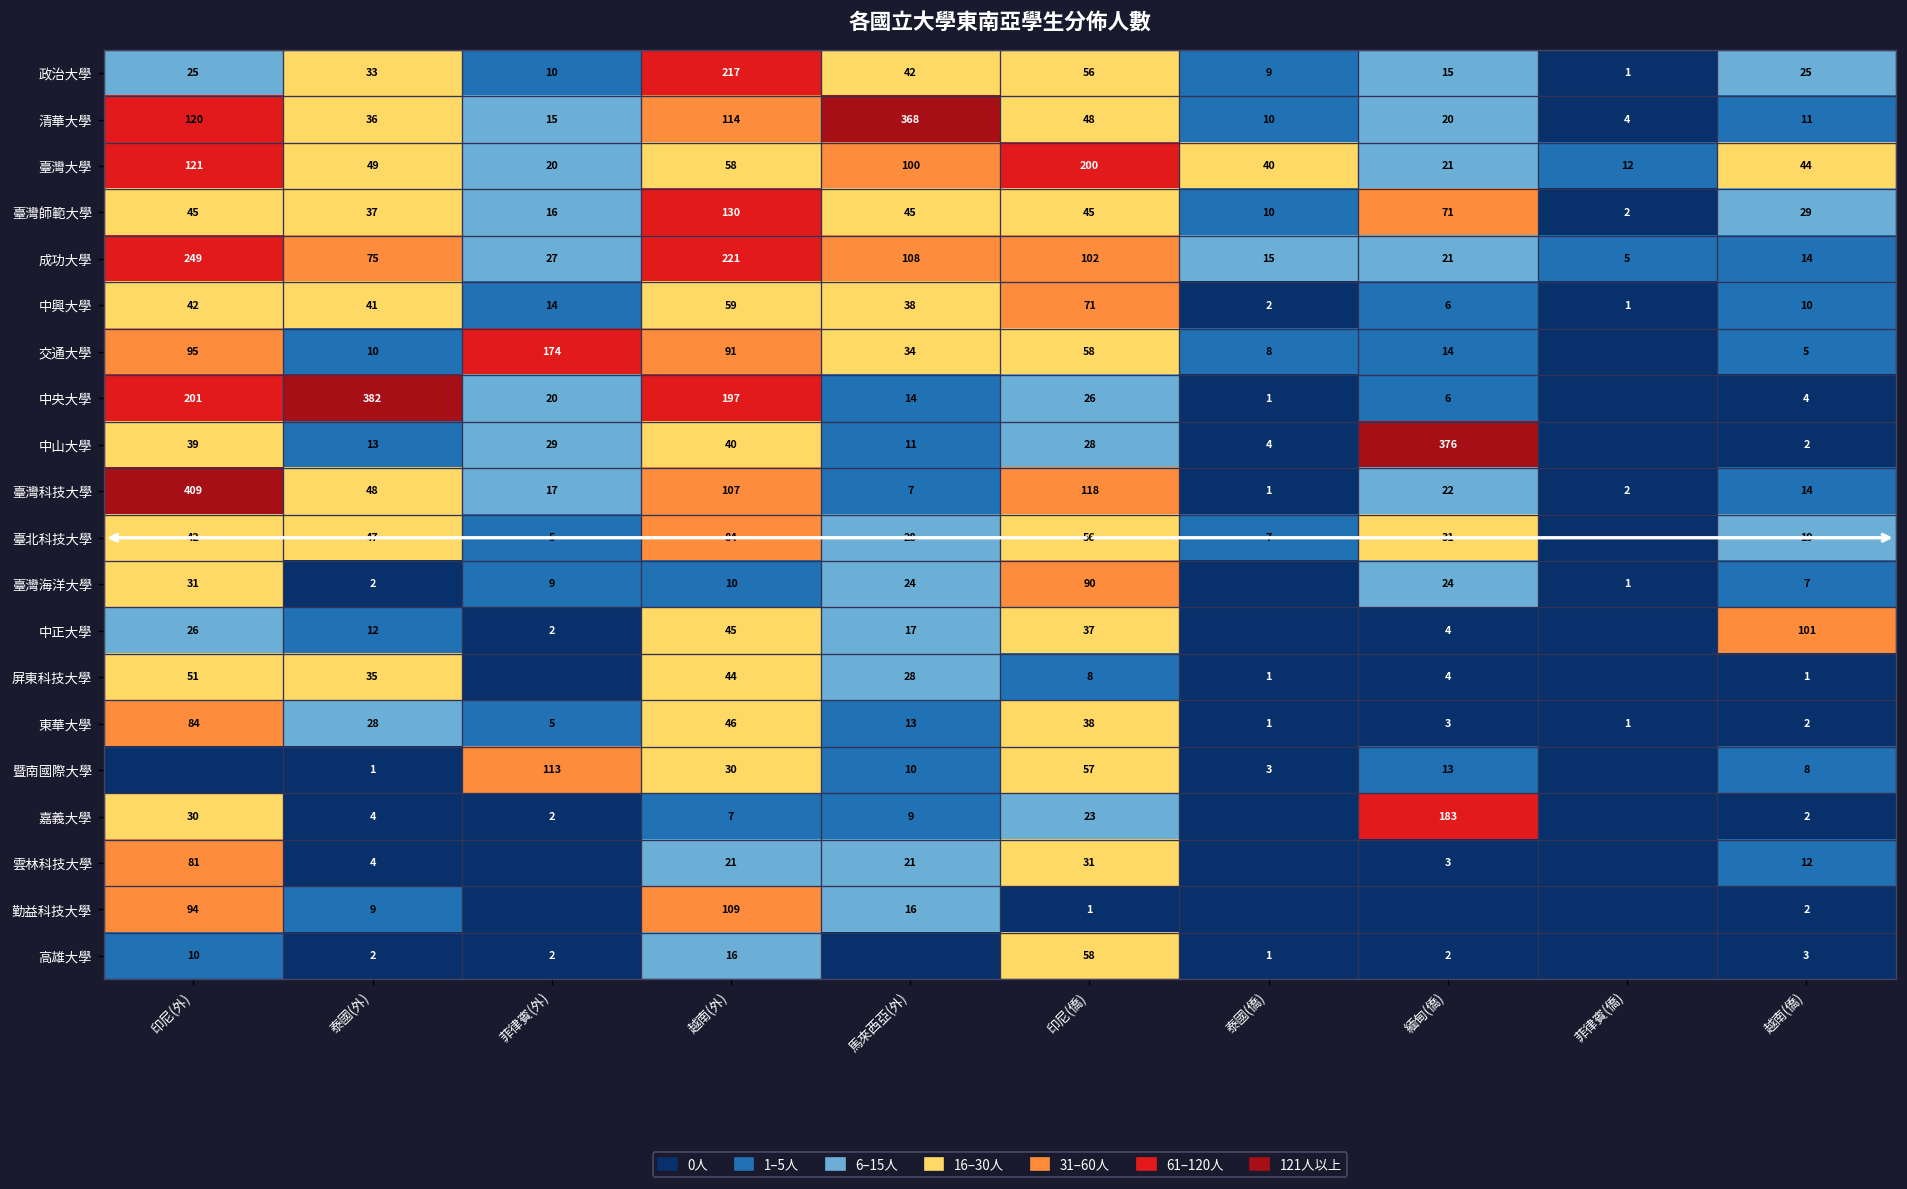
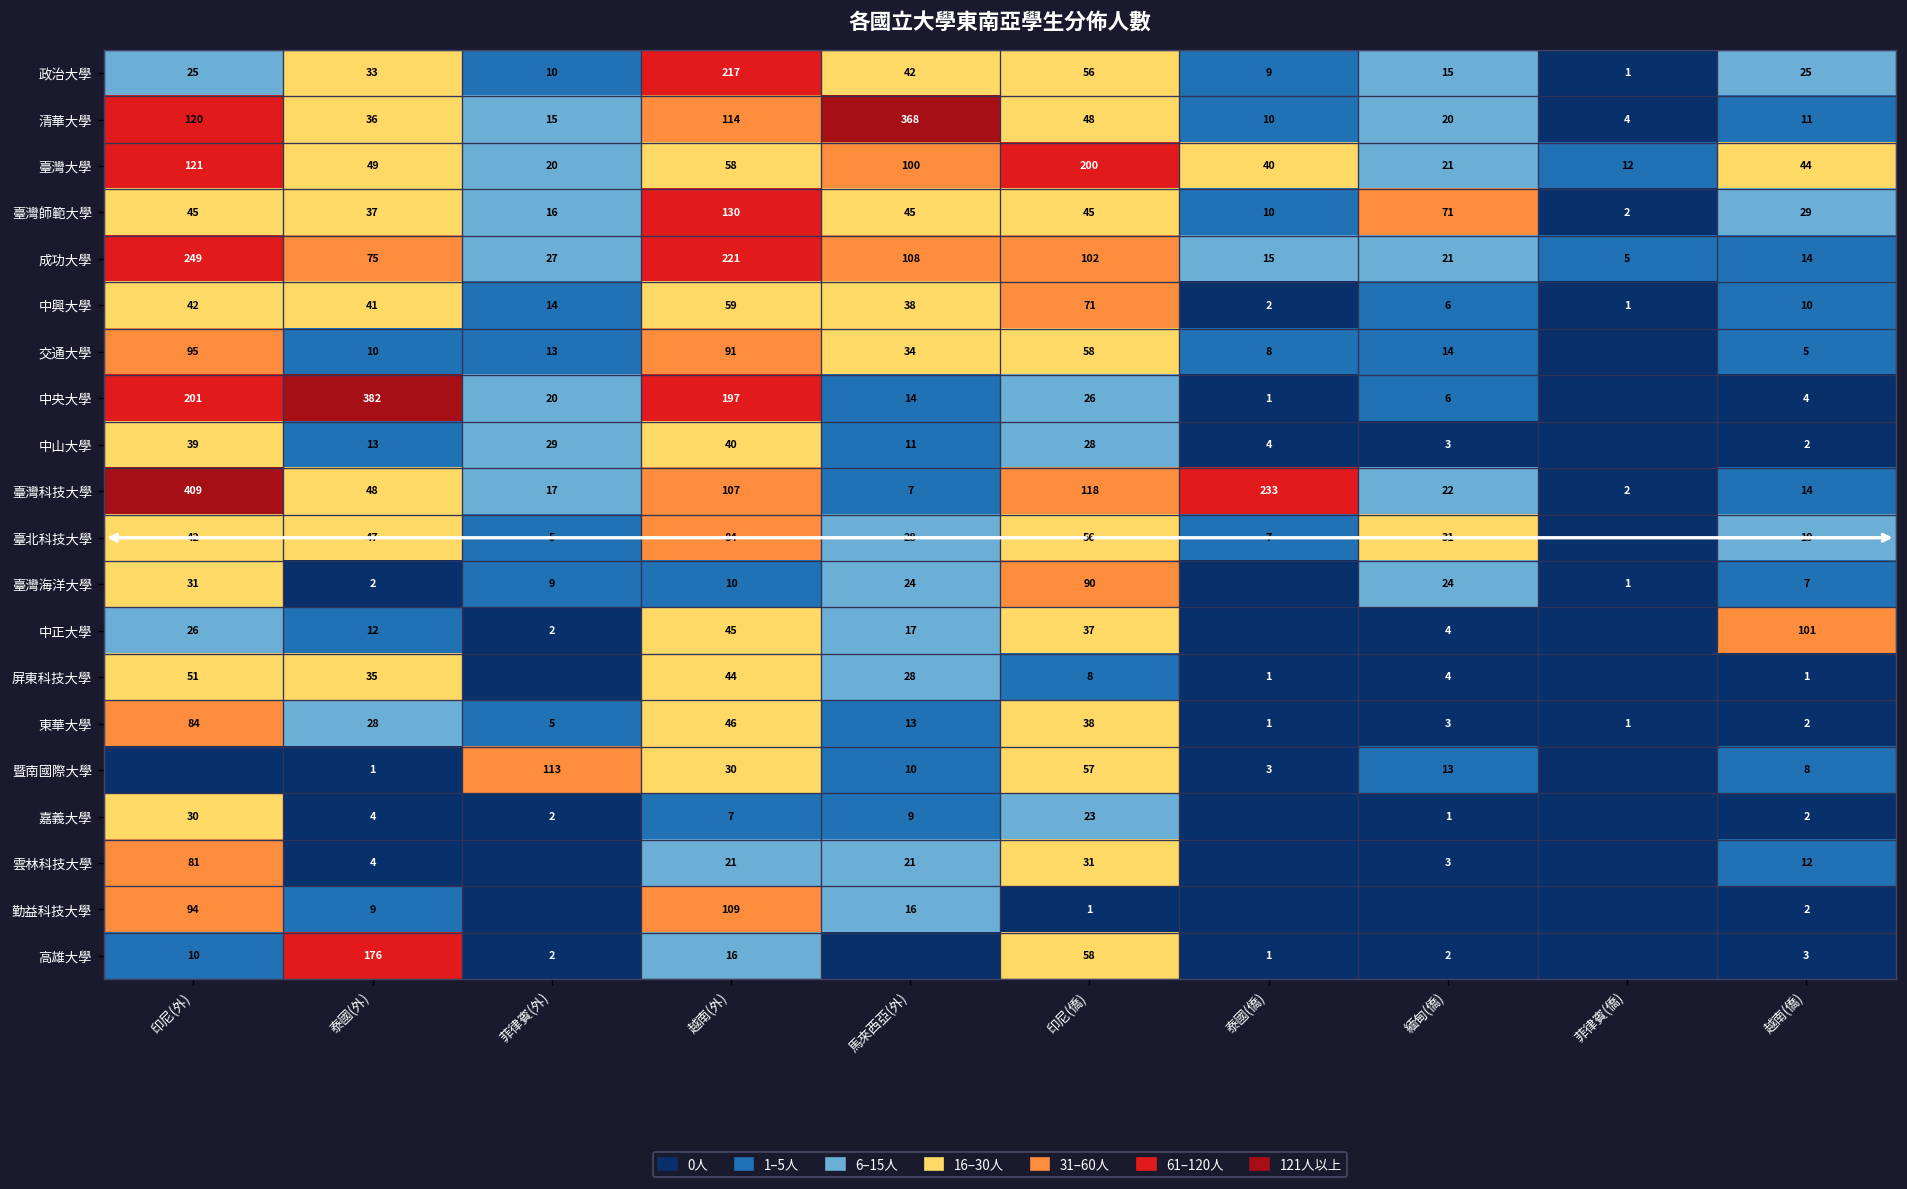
  {
    "政治大學": {
      "印尼(外)": 25,
      "泰國(外)": 33,
      "菲律賓(外)": 10,
      "越南(外)": 217,
      "馬來西亞(外)": 42,
      "印尼(僑)": 56,
      "泰國(僑)": 9,
      "緬甸(僑)": 15,
      "菲律賓(僑)": 1,
      "越南(僑)": 25
    },
    "清華大學": {
      "印尼(外)": 120,
      "泰國(外)": 36,
      "菲律賓(外)": 15,
      "越南(外)": 114,
      "馬來西亞(外)": 368,
      "印尼(僑)": 48,
      "泰國(僑)": 10,
      "緬甸(僑)": 20,
      "菲律賓(僑)": 4,
      "越南(僑)": 11
    },
    "臺灣大學": {
      "印尼(外)": 121,
      "泰國(外)": 49,
      "菲律賓(外)": 20,
      "越南(外)": 58,
      "馬來西亞(外)": 100,
      "印尼(僑)": 200,
      "泰國(僑)": 40,
      "緬甸(僑)": 21,
      "菲律賓(僑)": 12,
      "越南(僑)": 44
    },
    "臺灣師範大學": {
      "印尼(外)": 45,
      "泰國(外)": 37,
      "菲律賓(外)": 16,
      "越南(外)": 130,
      "馬來西亞(外)": 45,
      "印尼(僑)": 45,
      "泰國(僑)": 10,
      "緬甸(僑)": 71,
      "菲律賓(僑)": 2,
      "越南(僑)": 29
    },
    "成功大學": {
      "印尼(外)": 249,
      "泰國(外)": 75,
      "菲律賓(外)": 27,
      "越南(外)": 221,
      "馬來西亞(外)": 108,
      "印尼(僑)": 102,
      "泰國(僑)": 15,
      "緬甸(僑)": 21,
      "菲律賓(僑)": 5,
      "越南(僑)": 14
    },
    "中興大學": {
      "印尼(外)": 42,
      "泰國(外)": 41,
      "菲律賓(外)": 14,
      "越南(外)": 59,
      "馬來西亞(外)": 38,
      "印尼(僑)": 71,
      "泰國(僑)": 2,
      "緬甸(僑)": 6,
      "菲律賓(僑)": 1,
      "越南(僑)": 10
    },
    "交通大學": {
      "印尼(外)": 95,
      "泰國(外)": 10,
-     "菲律賓(外)": 174,
+     "菲律賓(外)": 13,
      "越南(外)": 91,
      "馬來西亞(外)": 34,
      "印尼(僑)": 58,
      "泰國(僑)": 8,
      "緬甸(僑)": 14,
      "越南(僑)": 5
    },
    "中央大學": {
      "印尼(外)": 201,
      "泰國(外)": 382,
      "菲律賓(外)": 20,
      "越南(外)": 197,
      "馬來西亞(外)": 14,
      "印尼(僑)": 26,
      "泰國(僑)": 1,
      "緬甸(僑)": 6,
      "越南(僑)": 4
    },
    "中山大學": {
      "印尼(外)": 39,
      "泰國(外)": 13,
      "菲律賓(外)": 29,
      "越南(外)": 40,
      "馬來西亞(外)": 11,
      "印尼(僑)": 28,
      "泰國(僑)": 4,
-     "緬甸(僑)": 376,
+     "緬甸(僑)": 3,
      "越南(僑)": 2
    },
    "臺灣科技大學": {
      "印尼(外)": 409,
      "泰國(外)": 48,
      "菲律賓(外)": 17,
      "越南(外)": 107,
      "馬來西亞(外)": 7,
      "印尼(僑)": 118,
-     "泰國(僑)": 1,
+     "泰國(僑)": 233,
      "緬甸(僑)": 22,
      "菲律賓(僑)": 2,
      "越南(僑)": 14
    },
    "臺北科技大學": {
      "印尼(外)": 42,
      "泰國(外)": 47,
      "菲律賓(外)": 5,
      "越南(外)": 84,
      "馬來西亞(外)": 28,
      "印尼(僑)": 56,
      "泰國(僑)": 7,
      "緬甸(僑)": 31,
      "越南(僑)": 19
    },
    "臺灣海洋大學": {
      "印尼(外)": 31,
      "泰國(外)": 2,
      "菲律賓(外)": 9,
      "越南(外)": 10,
      "馬來西亞(外)": 24,
      "印尼(僑)": 90,
      "緬甸(僑)": 24,
      "菲律賓(僑)": 1,
      "越南(僑)": 7
    },
    "中正大學": {
      "印尼(外)": 26,
      "泰國(外)": 12,
      "菲律賓(外)": 2,
      "越南(外)": 45,
      "馬來西亞(外)": 17,
      "印尼(僑)": 37,
      "緬甸(僑)": 4,
      "越南(僑)": 101
    },
    "屏東科技大學": {
      "印尼(外)": 51,
      "泰國(外)": 35,
      "越南(外)": 44,
      "馬來西亞(外)": 28,
      "印尼(僑)": 8,
      "泰國(僑)": 1,
      "緬甸(僑)": 4,
      "越南(僑)": 1
    },
    "東華大學": {
      "印尼(外)": 84,
      "泰國(外)": 28,
      "菲律賓(外)": 5,
      "越南(外)": 46,
      "馬來西亞(外)": 13,
      "印尼(僑)": 38,
      "泰國(僑)": 1,
      "緬甸(僑)": 3,
      "菲律賓(僑)": 1,
      "越南(僑)": 2
    },
    "暨南國際大學": {
      "泰國(外)": 1,
      "菲律賓(外)": 113,
      "越南(外)": 30,
      "馬來西亞(外)": 10,
      "印尼(僑)": 57,
      "泰國(僑)": 3,
      "緬甸(僑)": 13,
      "越南(僑)": 8
    },
    "嘉義大學": {
      "印尼(外)": 30,
      "泰國(外)": 4,
      "菲律賓(外)": 2,
      "越南(外)": 7,
      "馬來西亞(外)": 9,
      "印尼(僑)": 23,
-     "緬甸(僑)": 183,
+     "緬甸(僑)": 1,
      "越南(僑)": 2
    },
    "雲林科技大學": {
      "印尼(外)": 81,
      "泰國(外)": 4,
      "越南(外)": 21,
      "馬來西亞(外)": 21,
      "印尼(僑)": 31,
      "緬甸(僑)": 3,
      "越南(僑)": 12
    },
    "勤益科技大學": {
      "印尼(外)": 94,
      "泰國(外)": 9,
      "越南(外)": 109,
      "馬來西亞(外)": 16,
      "印尼(僑)": 1,
      "越南(僑)": 2
    },
    "高雄大學": {
      "印尼(外)": 10,
-     "泰國(外)": 2,
+     "泰國(外)": 176,
      "菲律賓(外)": 2,
      "越南(外)": 16,
      "印尼(僑)": 58,
      "泰國(僑)": 1,
      "緬甸(僑)": 2,
      "越南(僑)": 3
    }
  }
